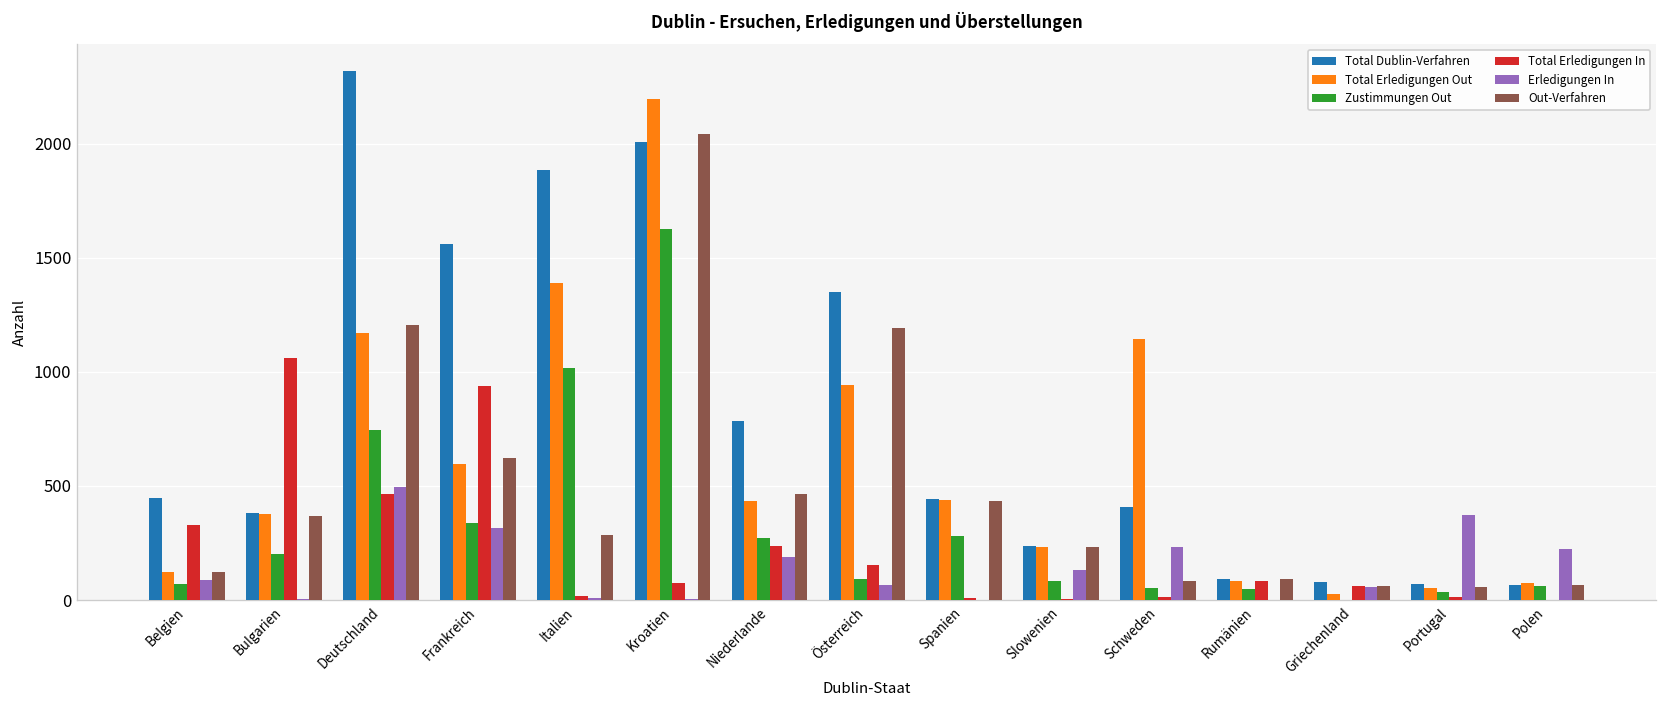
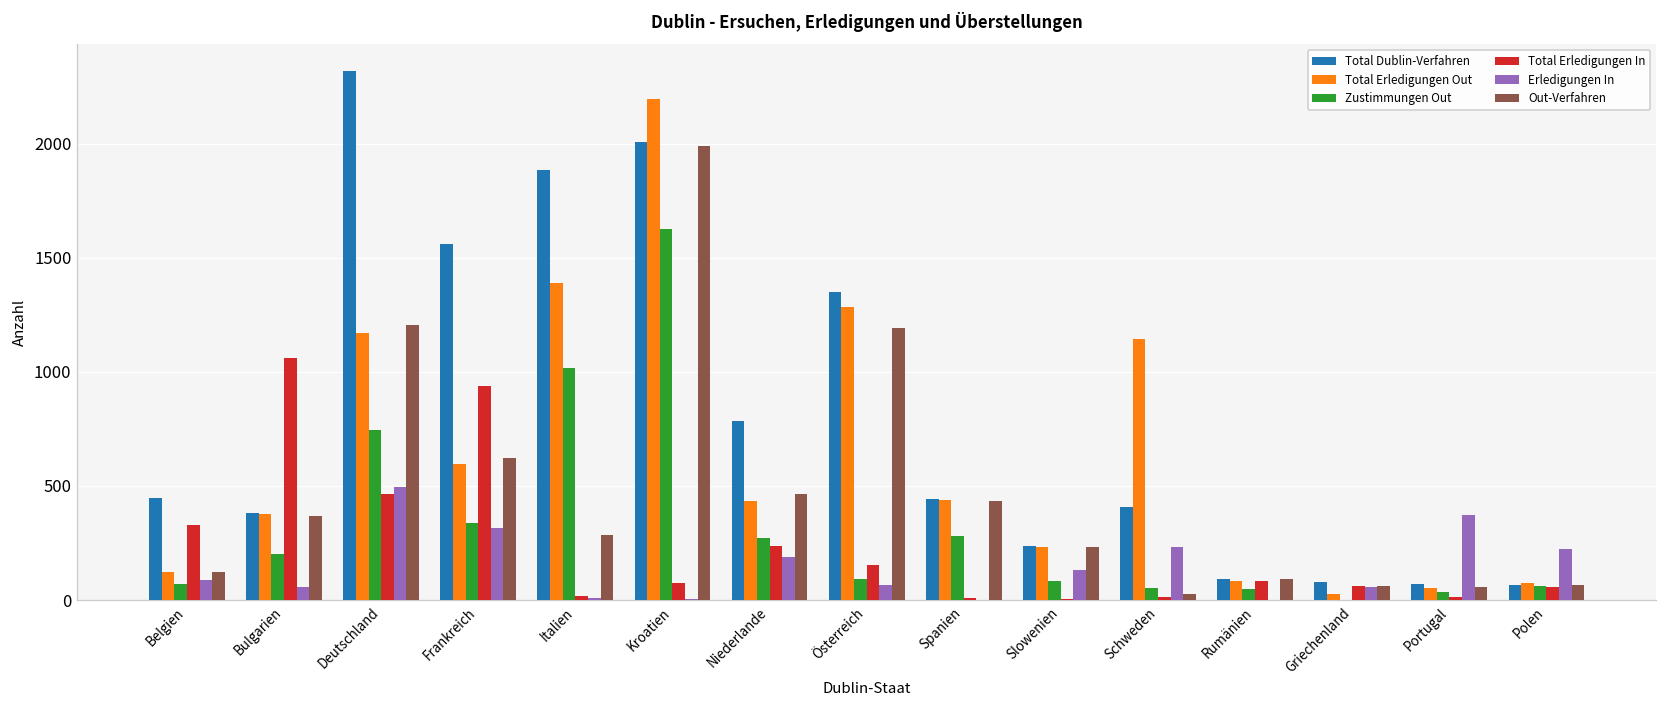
  {
    "Total Dublin-Verfahren": {
      "Belgien": 450,
      "Bulgarien": 380,
      "Deutschland": 2320,
      "Frankreich": 1560,
      "Italien": 1880,
      "Kroatien": 2010,
      "Niederlande": 790,
      "Österreich": 1350,
      "Spanien": 440,
      "Slowenien": 240,
      "Schweden": 410,
      "Rumänien": 90,
      "Griechenland": 80,
      "Portugal": 70,
      "Polen": 70
    },
    "Total Erledigungen Out": {
      "Belgien": 120,
      "Bulgarien": 380,
      "Deutschland": 1170,
      "Frankreich": 600,
      "Italien": 1390,
      "Kroatien": 2190,
      "Niederlande": 440,
-     "Österreich": 940,
+     "Österreich": 1290,
      "Spanien": 440,
      "Slowenien": 230,
      "Schweden": 1140,
      "Rumänien": 80,
      "Griechenland": 30,
      "Portugal": 50,
      "Polen": 80
    },
    "Zustimmungen Out": {
      "Belgien": 70,
      "Bulgarien": 200,
      "Deutschland": 750,
      "Frankreich": 340,
      "Italien": 1020,
      "Kroatien": 1630,
      "Niederlande": 270,
      "Österreich": 90,
      "Spanien": 280,
      "Slowenien": 80,
      "Schweden": 50,
      "Rumänien": 50,
      "Portugal": 40,
      "Polen": 60
    },
    "Total Erledigungen In": {
      "Belgien": 330,
      "Bulgarien": 1060,
      "Deutschland": 460,
      "Frankreich": 940,
      "Italien": 20,
      "Kroatien": 80,
      "Niederlande": 240,
      "Österreich": 160,
      "Rumänien": 80,
      "Griechenland": 60,
      "Portugal": 10,
-     "Polen": 0
+     "Polen": 60
    },
    "Erledigungen In": {
      "Belgien": 90,
-     "Bulgarien": 0,
+     "Bulgarien": 60,
      "Deutschland": 490,
      "Frankreich": 320,
      "Niederlande": 190,
      "Österreich": 70,
      "Slowenien": 130,
      "Schweden": 230,
      "Rumänien": 0,
      "Griechenland": 60,
      "Portugal": 380,
      "Polen": 230
    },
    "Out-Verfahren": {
      "Belgien": 120,
      "Bulgarien": 370,
      "Deutschland": 1210,
      "Frankreich": 620,
      "Italien": 290,
-     "Kroatien": 2040,
+     "Kroatien": 1990,
      "Niederlande": 460,
      "Österreich": 1190,
      "Spanien": 440,
      "Slowenien": 230,
-     "Schweden": 90,
+     "Schweden": 30,
      "Rumänien": 90,
      "Griechenland": 60,
      "Portugal": 60,
      "Polen": 70
    }
  }
